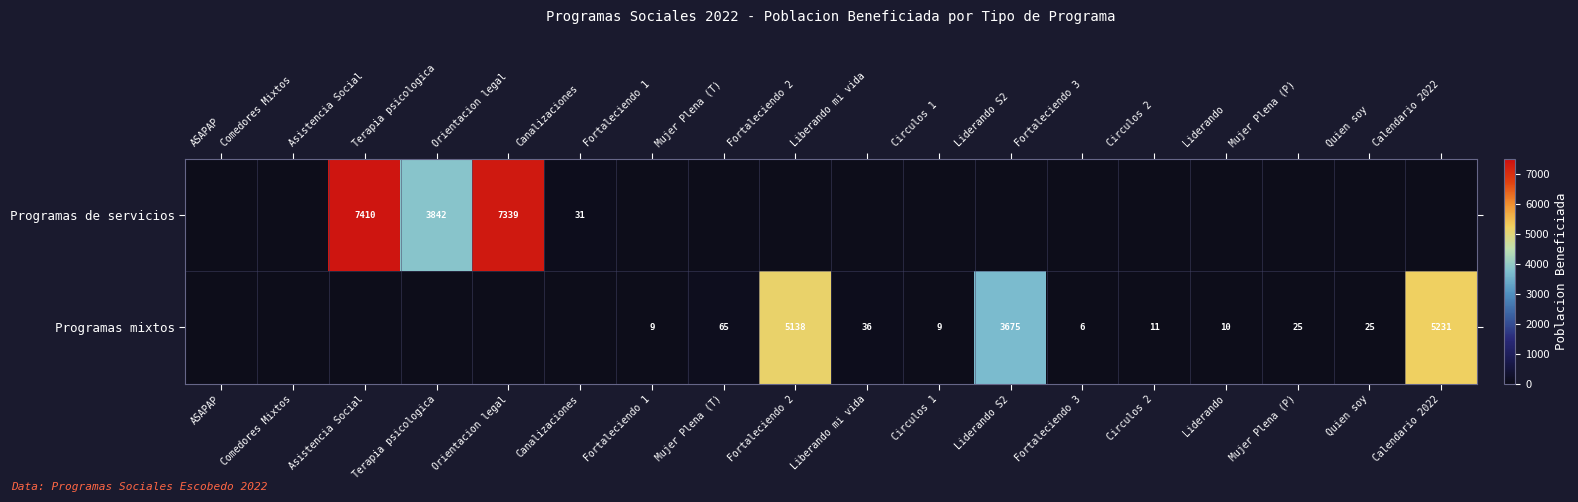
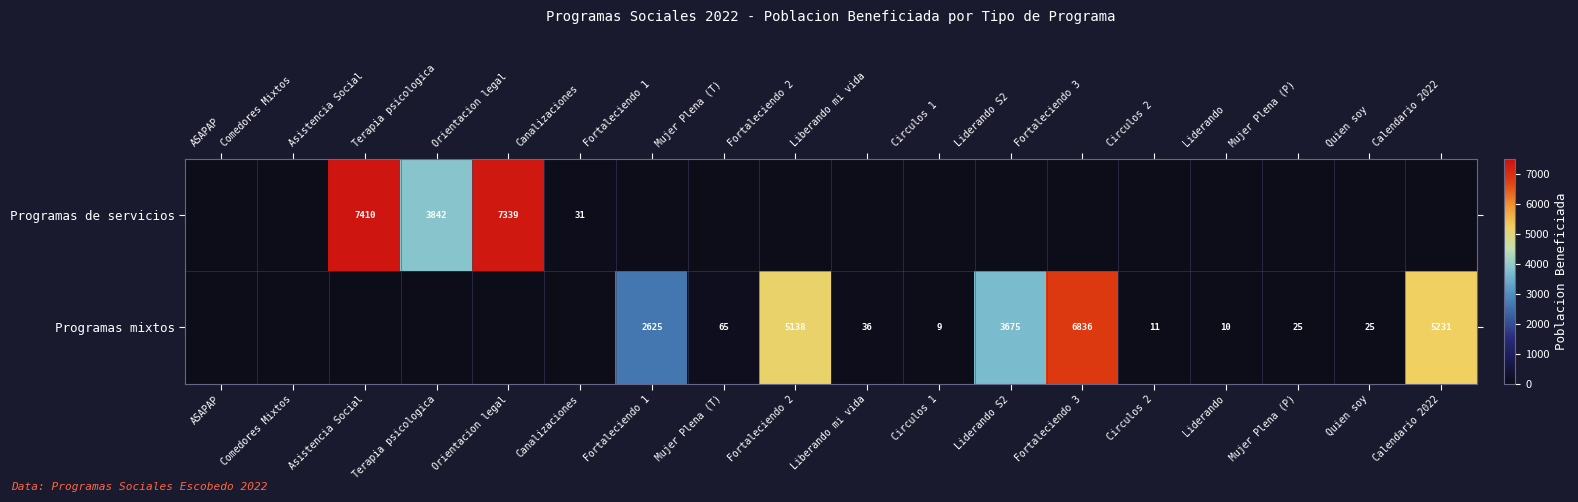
  {
    "Programas de servicios": {
      "Asistencia Social": 7410,
      "Terapia psicologica": 3842,
      "Orientacion legal": 7339,
      "Canalizaciones": 31
    },
    "Programas mixtos": {
-     "Fortaleciendo 1": 9,
+     "Fortaleciendo 1": 2625,
      "Mujer Plena (T)": 65,
      "Fortaleciendo 2": 5138,
      "Liberando mi vida": 36,
      "Circulos 1": 9,
      "Liderando S2": 3675,
-     "Fortaleciendo 3": 6,
+     "Fortaleciendo 3": 6836,
      "Circulos 2": 11,
      "Liderando": 10,
      "Mujer Plena (P)": 25,
      "Quien soy": 25,
      "Calendario 2022": 5231
    }
  }
